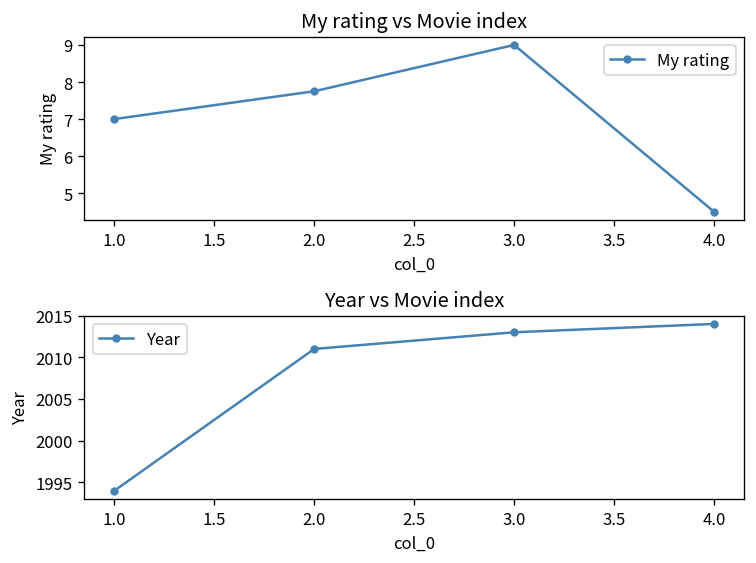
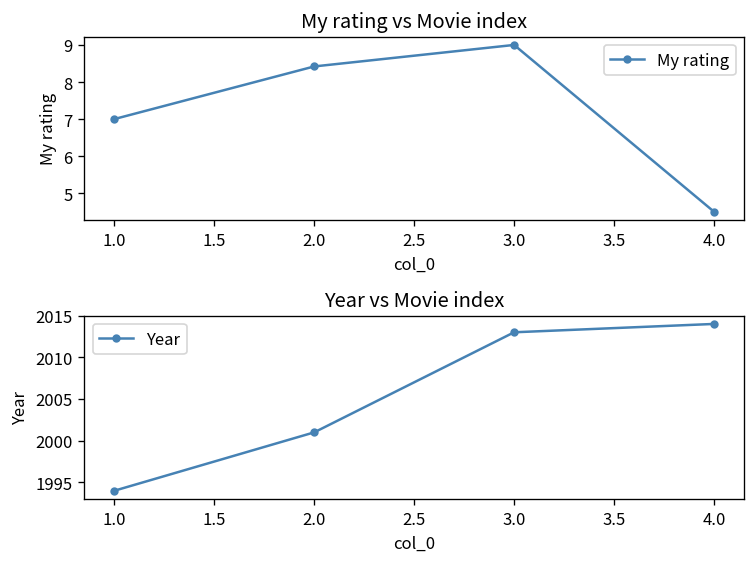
  {
    "My rating vs Movie index": {
      "1.0": 7.0,
-     "2.0": 7.8,
+     "2.0": 8.4,
      "3.0": 9.0,
      "4.0": 4.5
    },
    "Year vs Movie index": {
      "1.0": 1994,
-     "2.0": 2011,
+     "2.0": 2001,
      "3.0": 2013,
      "4.0": 2014
    }
  }
